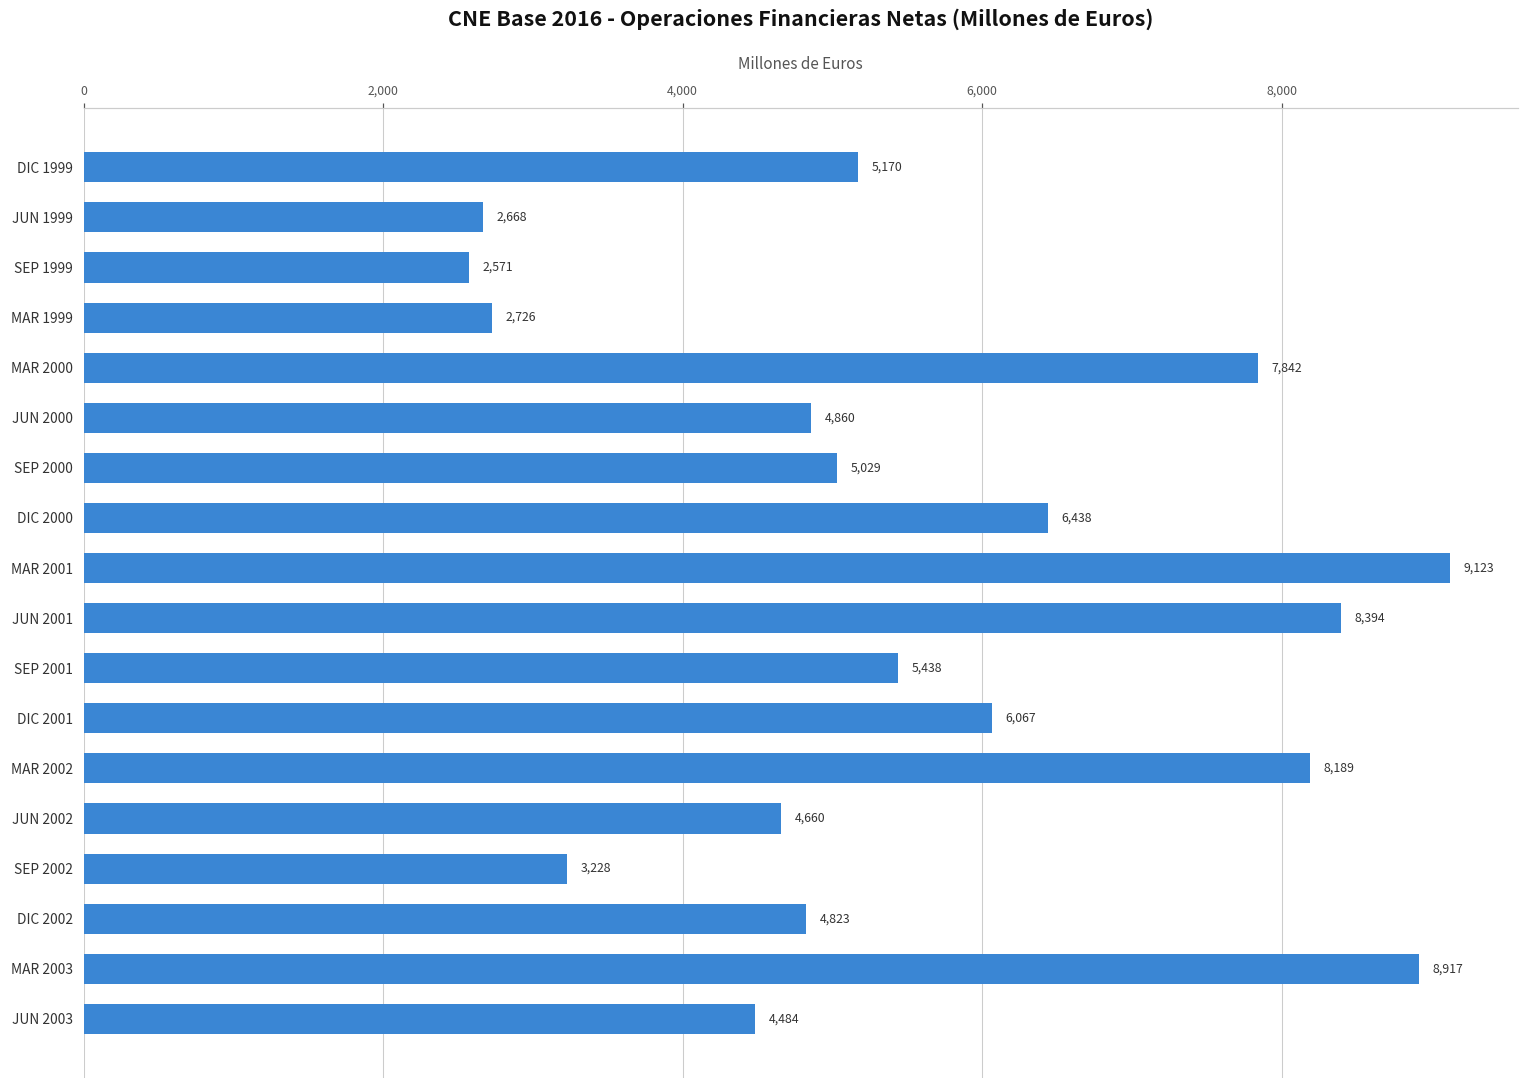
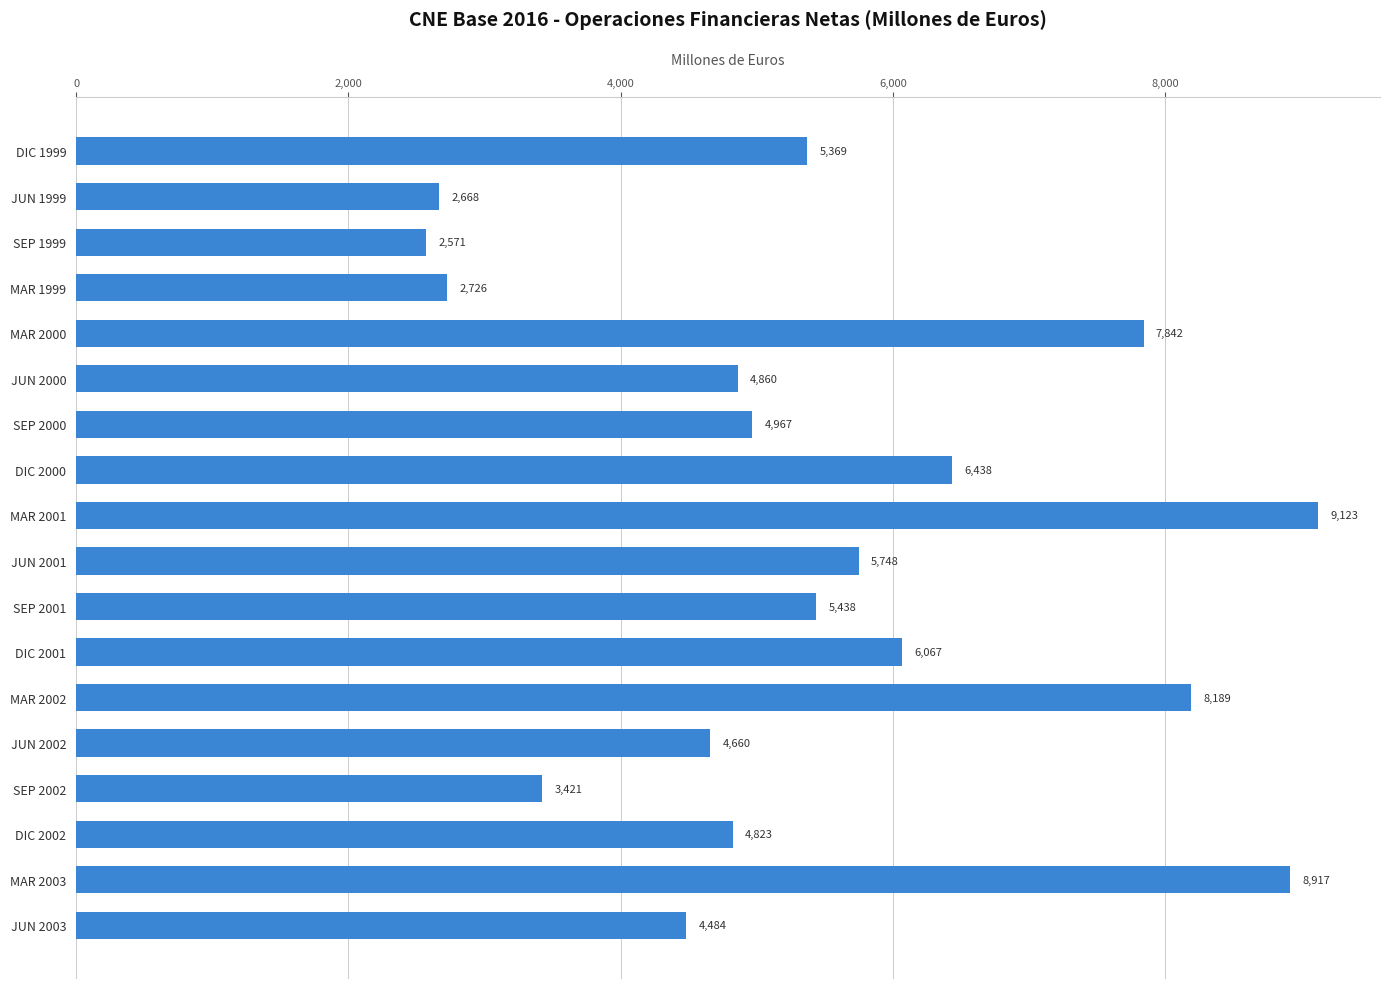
  {
-   "DIC 1999": "5,170",
+   "DIC 1999": "5,369",
    "JUN 1999": "2,668",
    "SEP 1999": "2,571",
    "MAR 1999": "2,726",
    "MAR 2000": "7,842",
    "JUN 2000": "4,860",
-   "SEP 2000": "5,029",
+   "SEP 2000": "4,967",
    "DIC 2000": "6,438",
    "MAR 2001": "9,123",
-   "JUN 2001": "8,394",
+   "JUN 2001": "5,748",
    "SEP 2001": "5,438",
    "DIC 2001": "6,067",
    "MAR 2002": "8,189",
    "JUN 2002": "4,660",
-   "SEP 2002": "3,228",
+   "SEP 2002": "3,421",
    "DIC 2002": "4,823",
    "MAR 2003": "8,917",
    "JUN 2003": "4,484"
  }
